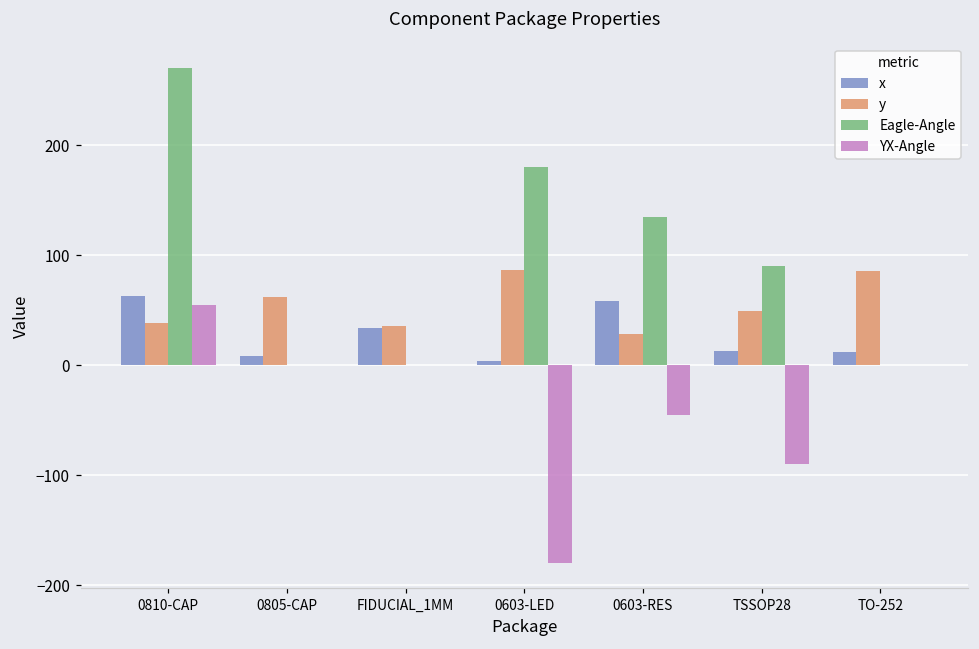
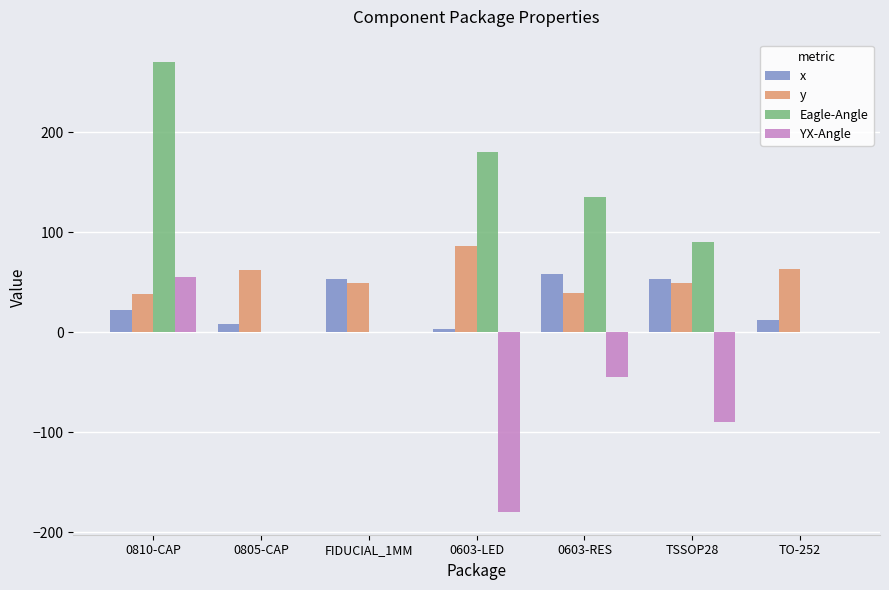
  {
    "x": {
-     "0810-CAP": 64,
+     "0810-CAP": 22,
      "0805-CAP": 8,
-     "FIDUCIAL_1MM": 34,
+     "FIDUCIAL_1MM": 53,
      "0603-LED": 4,
      "0603-RES": 58,
-     "TSSOP28": 13,
+     "TSSOP28": 53,
      "TO-252": 12
    },
    "y": {
      "0810-CAP": 38,
      "0805-CAP": 63,
-     "FIDUCIAL_1MM": 36,
+     "FIDUCIAL_1MM": 49,
      "0603-LED": 86,
-     "0603-RES": 29,
+     "0603-RES": 39,
      "TSSOP28": 50,
-     "TO-252": 86
+     "TO-252": 63
    },
    "Eagle-Angle": {
      "0810-CAP": 270,
      "0805-CAP": 0,
      "FIDUCIAL_1MM": 0,
      "0603-LED": 180,
      "0603-RES": 135,
      "TSSOP28": 90,
      "TO-252": 0
    },
    "YX-Angle": {
      "0810-CAP": 55,
      "0805-CAP": 0,
      "FIDUCIAL_1MM": 0,
      "0603-LED": -180,
      "0603-RES": -45,
      "TSSOP28": -90,
      "TO-252": 0
    }
  }
